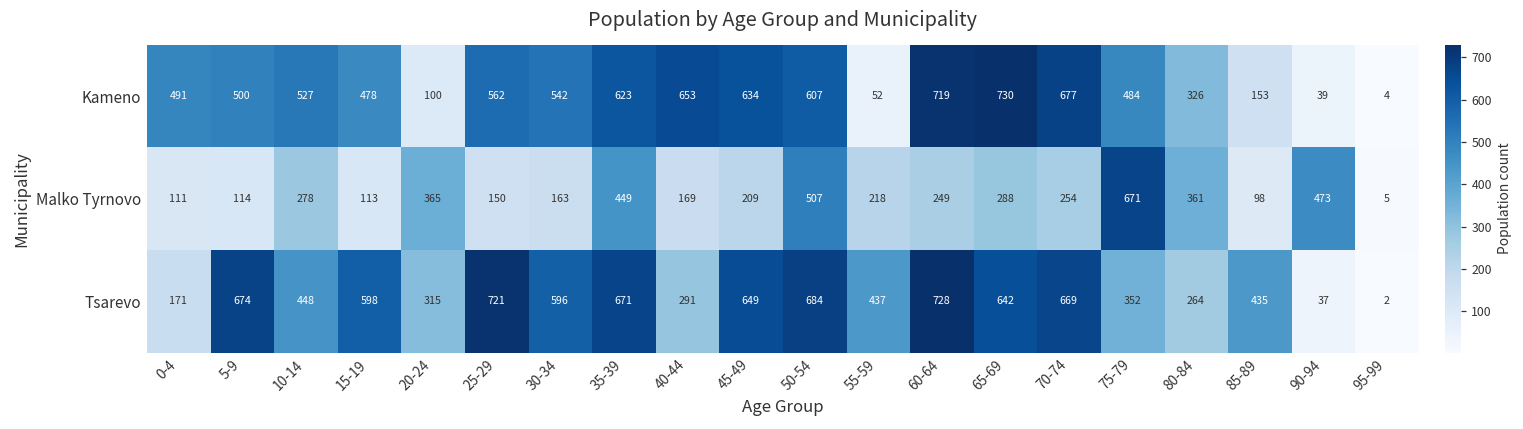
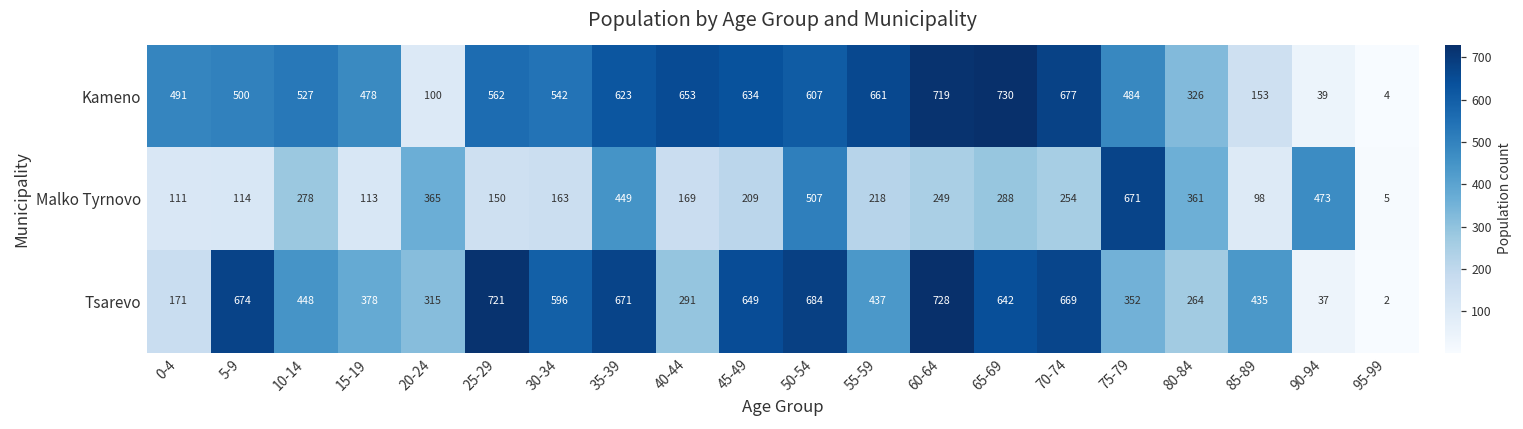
  {
    "Kameno": {
      "0-4": 491,
      "5-9": 500,
      "10-14": 527,
      "15-19": 478,
      "20-24": 100,
      "25-29": 562,
      "30-34": 542,
      "35-39": 623,
      "40-44": 653,
      "45-49": 634,
      "50-54": 607,
-     "55-59": 52,
+     "55-59": 661,
      "60-64": 719,
      "65-69": 730,
      "70-74": 677,
      "75-79": 484,
      "80-84": 326,
      "85-89": 153,
      "90-94": 39,
      "95-99": 4
    },
    "Malko Tyrnovo": {
      "0-4": 111,
      "5-9": 114,
      "10-14": 278,
      "15-19": 113,
      "20-24": 365,
      "25-29": 150,
      "30-34": 163,
      "35-39": 449,
      "40-44": 169,
      "45-49": 209,
      "50-54": 507,
      "55-59": 218,
      "60-64": 249,
      "65-69": 288,
      "70-74": 254,
      "75-79": 671,
      "80-84": 361,
      "85-89": 98,
      "90-94": 473,
      "95-99": 5
    },
    "Tsarevo": {
      "0-4": 171,
      "5-9": 674,
      "10-14": 448,
-     "15-19": 598,
+     "15-19": 378,
      "20-24": 315,
      "25-29": 721,
      "30-34": 596,
      "35-39": 671,
      "40-44": 291,
      "45-49": 649,
      "50-54": 684,
      "55-59": 437,
      "60-64": 728,
      "65-69": 642,
      "70-74": 669,
      "75-79": 352,
      "80-84": 264,
      "85-89": 435,
      "90-94": 37,
      "95-99": 2
    }
  }
